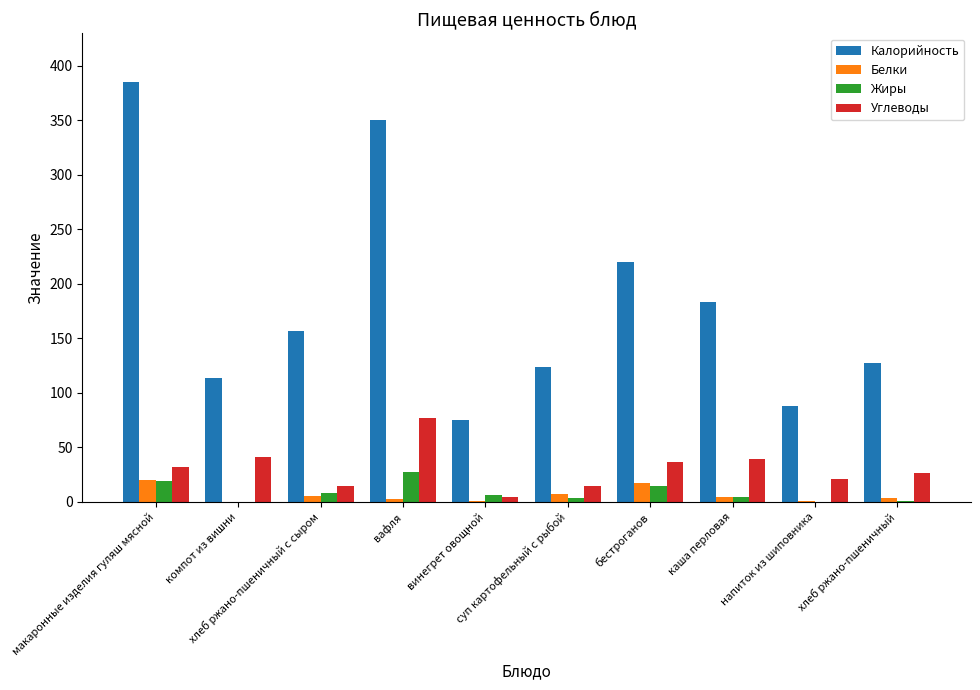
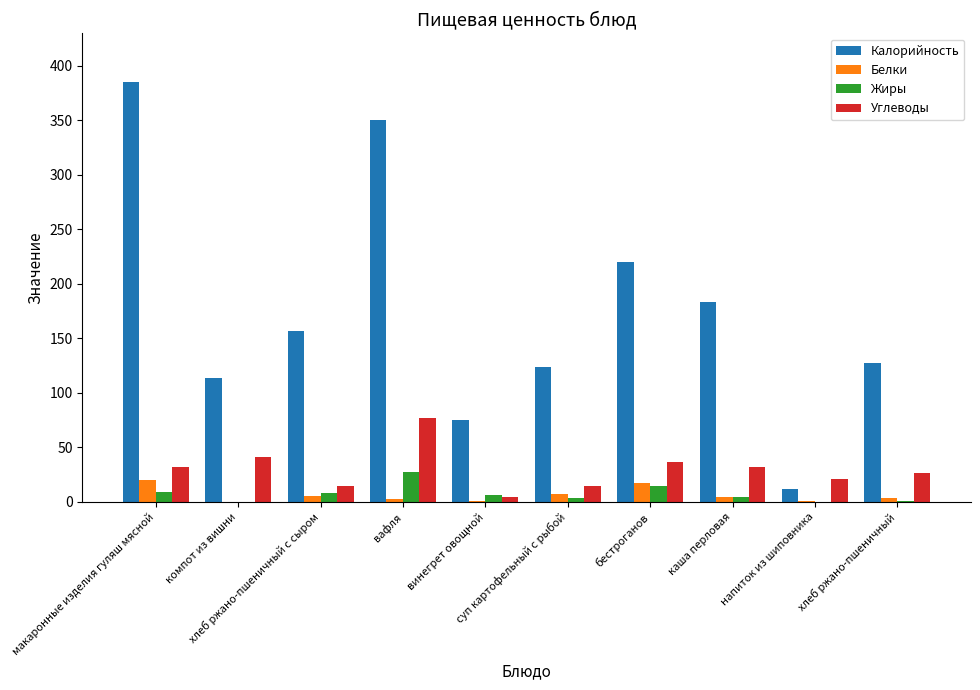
  {
    "Калорийность": {
      "макаронные изделия гуляш мясной": 386,
      "компот из вишни": 114,
      "хлеб ржано-пшеничный с сыром": 157,
      "вафля": 350,
      "винегрет овощной": 75,
      "суп картофельный с рыбой": 124,
      "бестроганов": 220,
      "каша перловая": 183,
-     "напиток из шиповника": 88,
+     "напиток из шиповника": 12,
      "хлеб ржано-пшеничный": 127
    },
    "Белки": {
      "макаронные изделия гуляш мясной": 20,
      "хлеб ржано-пшеничный с сыром": 6,
      "вафля": 3,
      "суп картофельный с рыбой": 7,
      "бестроганов": 17,
      "каша перловая": 4,
      "хлеб ржано-пшеничный": 4
    },
    "Жиры": {
-     "макаронные изделия гуляш мясной": 20,
+     "макаронные изделия гуляш мясной": 9,
      "хлеб ржано-пшеничный с сыром": 8,
      "вафля": 27,
      "винегрет овощной": 6,
      "суп картофельный с рыбой": 4,
      "бестроганов": 15,
      "каша перловая": 4
    },
    "Углеводы": {
      "макаронные изделия гуляш мясной": 32,
      "компот из вишни": 41,
      "хлеб ржано-пшеничный с сыром": 15,
      "вафля": 77,
      "винегрет овощной": 4,
      "суп картофельный с рыбой": 15,
      "бестроганов": 37,
-     "каша перловая": 40,
+     "каша перловая": 32,
      "напиток из шиповника": 21,
      "хлеб ржано-пшеничный": 27
    }
  }
